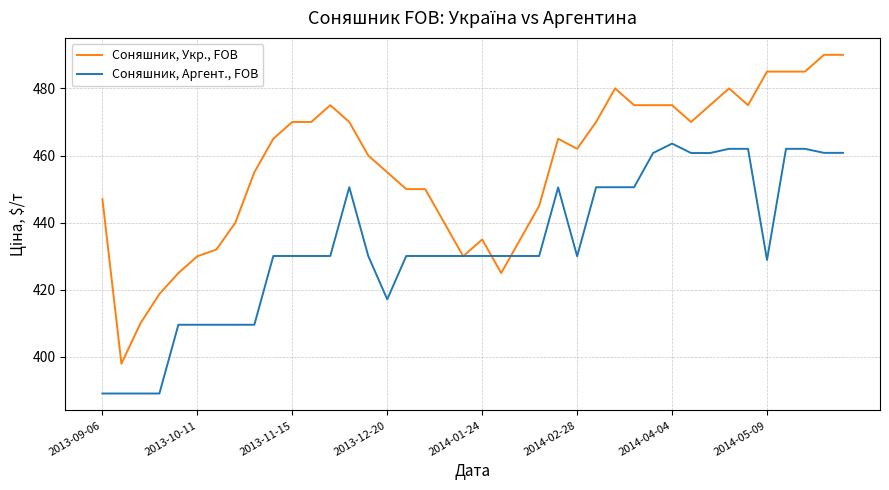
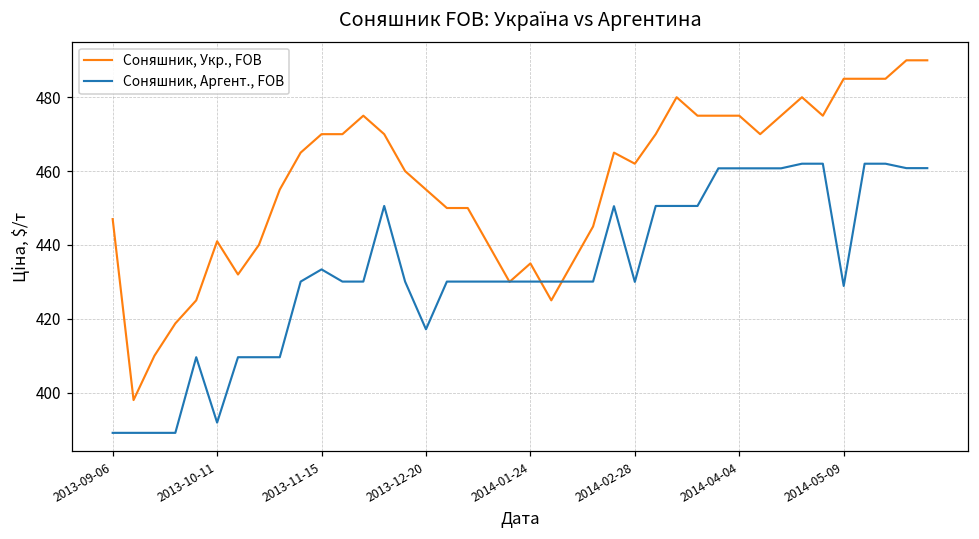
  {
    "Соняшник, Укр., FOB": {
      "2013-09-06": 447,
-     "2013-10-11": 430,
+     "2013-10-11": 441,
      "2013-11-15": 470,
      "2013-12-20": 455,
      "2014-01-24": 435,
      "2014-02-28": 462,
      "2014-04-04": 475,
      "2014-05-09": 485
    },
    "Соняшник, Аргент., FOB": {
      "2013-09-06": 389,
-     "2013-10-11": 410,
-     "2013-11-15": 430,
+     "2013-10-11": 392,
+     "2013-11-15": 433,
      "2013-12-20": 417,
      "2014-01-24": 430,
      "2014-02-28": 430,
-     "2014-04-04": 464,
+     "2014-04-04": 461,
      "2014-05-09": 429
    }
  }
